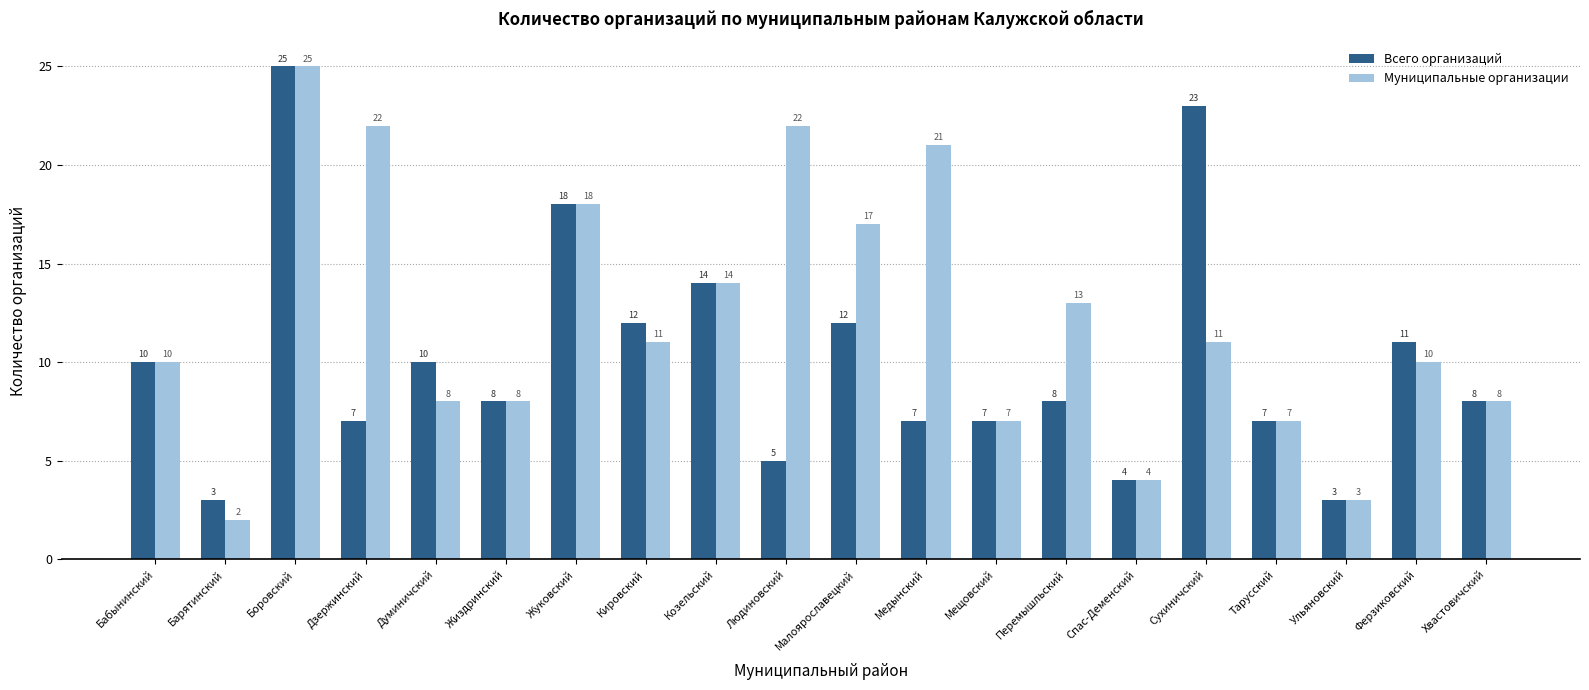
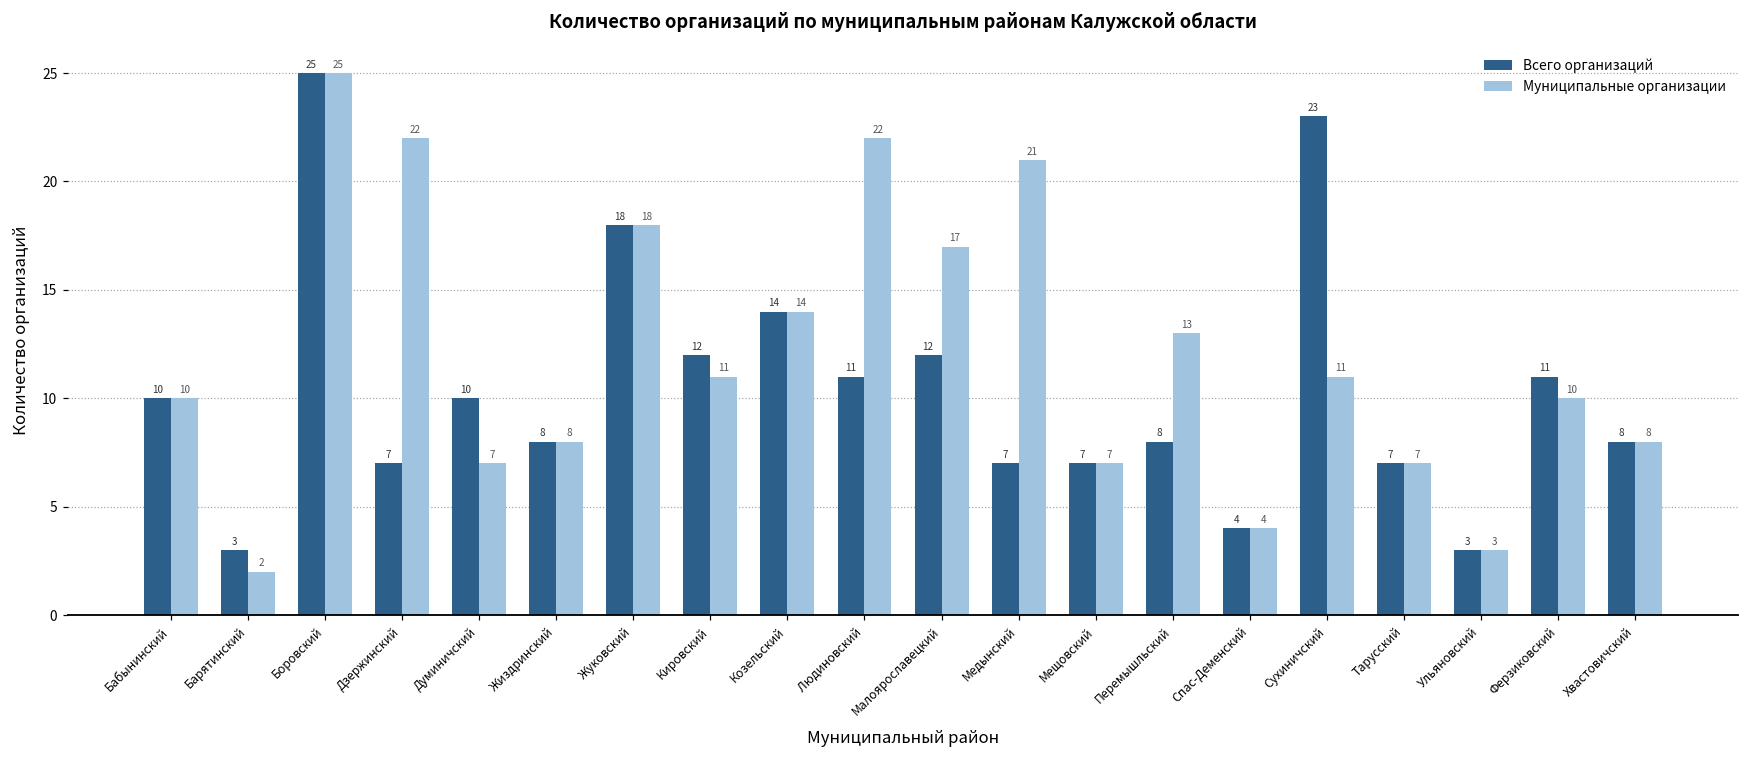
  {
    "Всего организаций": {
      "Бабынинский": 10,
      "Барятинский": 3,
      "Боровский": 25,
      "Дзержинский": 7,
      "Думиничский": 10,
      "Жиздринский": 8,
      "Жуковский": 18,
      "Кировский": 12,
      "Козельский": 14,
-     "Людиновский": 5,
+     "Людиновский": 11,
      "Малоярославецкий": 12,
      "Медынский": 7,
      "Мещовский": 7,
      "Перемышльский": 8,
      "Спас-Деменский": 4,
      "Сухиничский": 23,
      "Тарусский": 7,
      "Ульяновский": 3,
      "Ферзиковский": 11,
      "Хвастовичский": 8
    },
    "Муниципальные организации": {
      "Бабынинский": 10,
      "Барятинский": 2,
      "Боровский": 25,
      "Дзержинский": 22,
-     "Думиничский": 8,
+     "Думиничский": 7,
      "Жиздринский": 8,
      "Жуковский": 18,
      "Кировский": 11,
      "Козельский": 14,
      "Людиновский": 22,
      "Малоярославецкий": 17,
      "Медынский": 21,
      "Мещовский": 7,
      "Перемышльский": 13,
      "Спас-Деменский": 4,
      "Сухиничский": 11,
      "Тарусский": 7,
      "Ульяновский": 3,
      "Ферзиковский": 10,
      "Хвастовичский": 8
    }
  }
